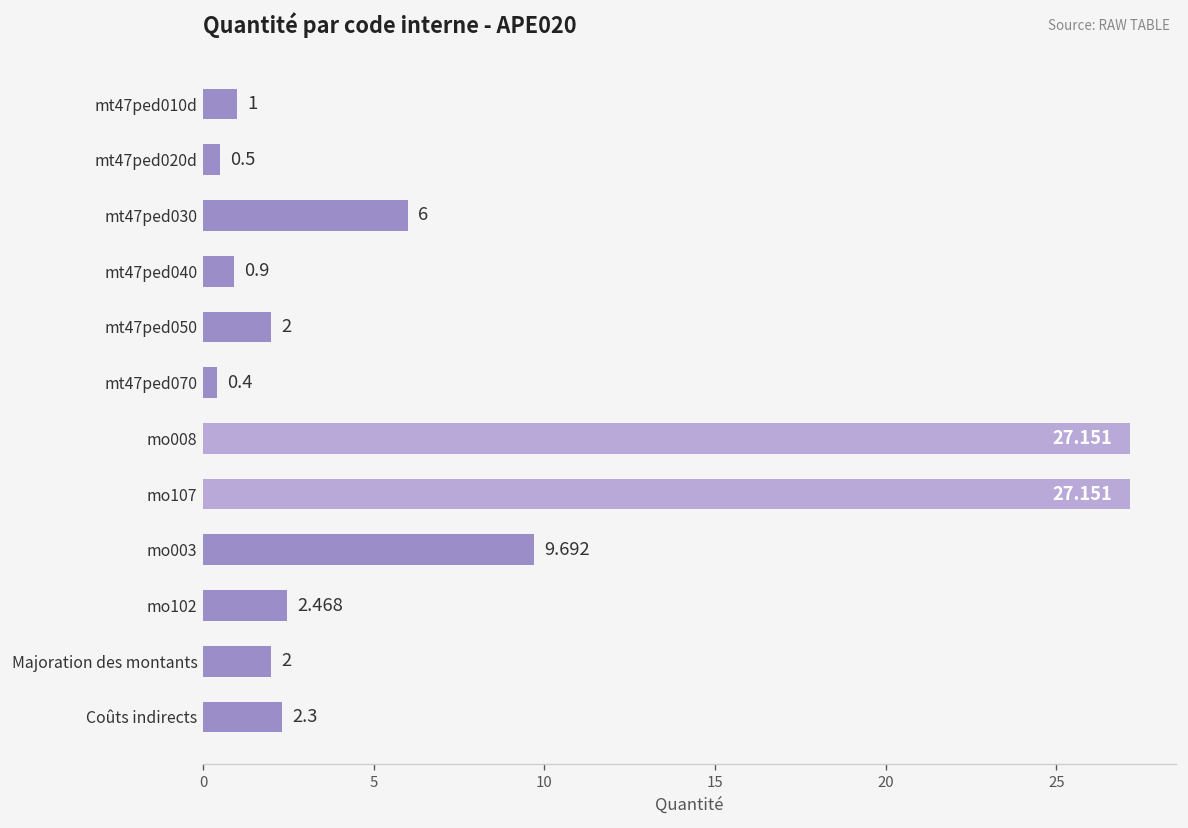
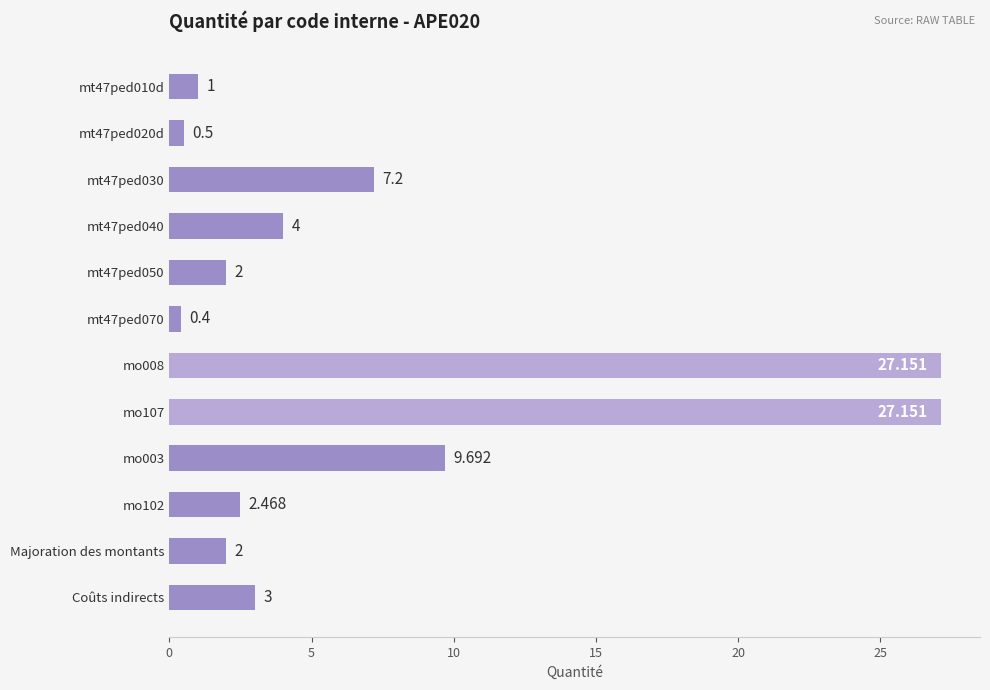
  {
    "mt47ped010d": 1,
    "mt47ped020d": 0.5,
-   "mt47ped030": 6,
-   "mt47ped040": 0.9,
+   "mt47ped030": 7.2,
+   "mt47ped040": 4,
    "mt47ped050": 2,
    "mt47ped070": 0.4,
    "mo008": 27.151,
    "mo107": 27.151,
    "mo003": 9.692,
    "mo102": 2.468,
    "Majoration des montants": 2,
-   "Coûts indirects": 2.3
+   "Coûts indirects": 3
  }
